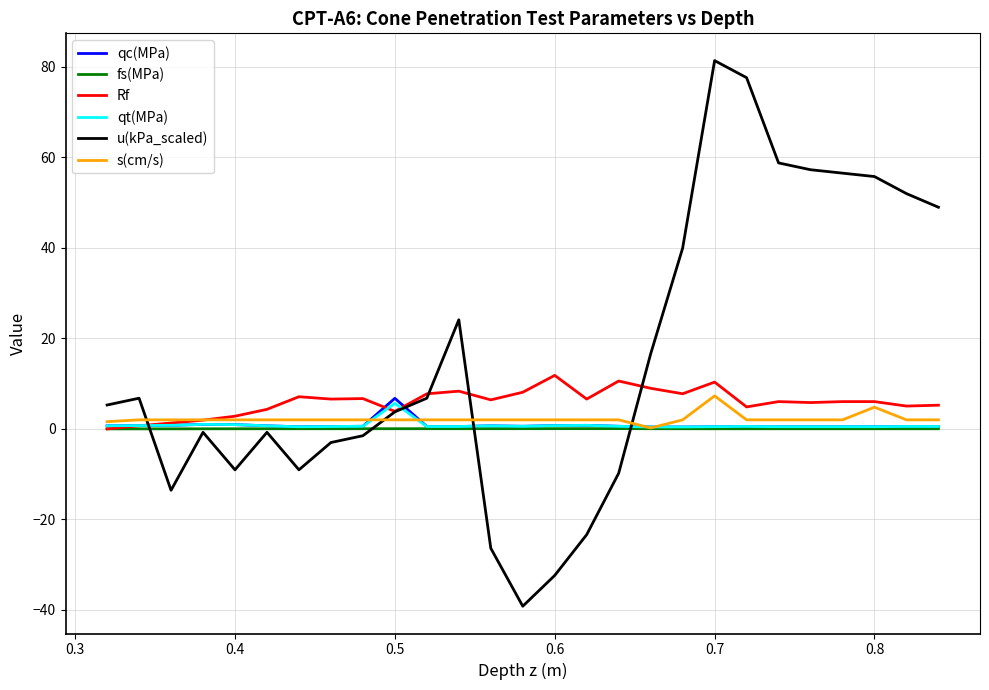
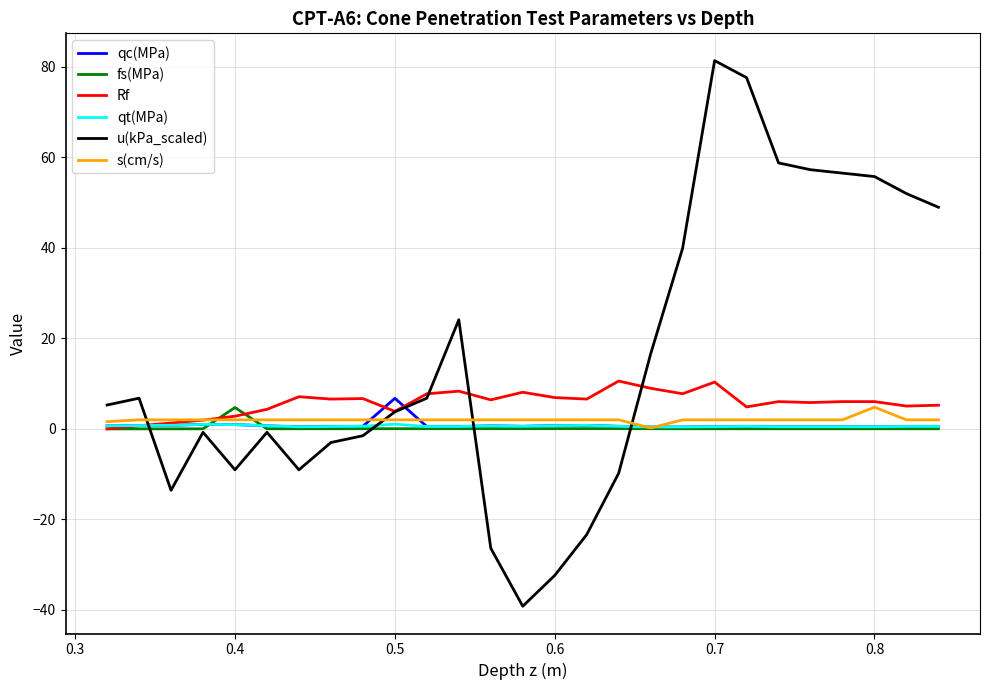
  {
    "qc(MPa)": {
      "0.5": 7
    },
    "fs(MPa)": {
-     "0.4": 0,
+     "0.4": 5,
      "0.5": 0,
      "0.6": 0
    },
    "Rf": {
      "0.4": 3,
-     "0.6": 12,
+     "0.6": 7,
      "0.7": 10,
      "0.8": 6
    },
    "qt(MPa)": {
-     "0.5": 6
+     "0.5": 1
    },
    "u(kPa_scaled)": {
      "0.4": -9,
      "0.6": -32,
      "0.7": 81,
      "0.8": 56
    },
    "s(cm/s)": {
      "0.4": 2,
      "0.5": 2,
      "0.6": 2,
-     "0.7": 7,
+     "0.7": 2,
      "0.8": 5
    }
  }
